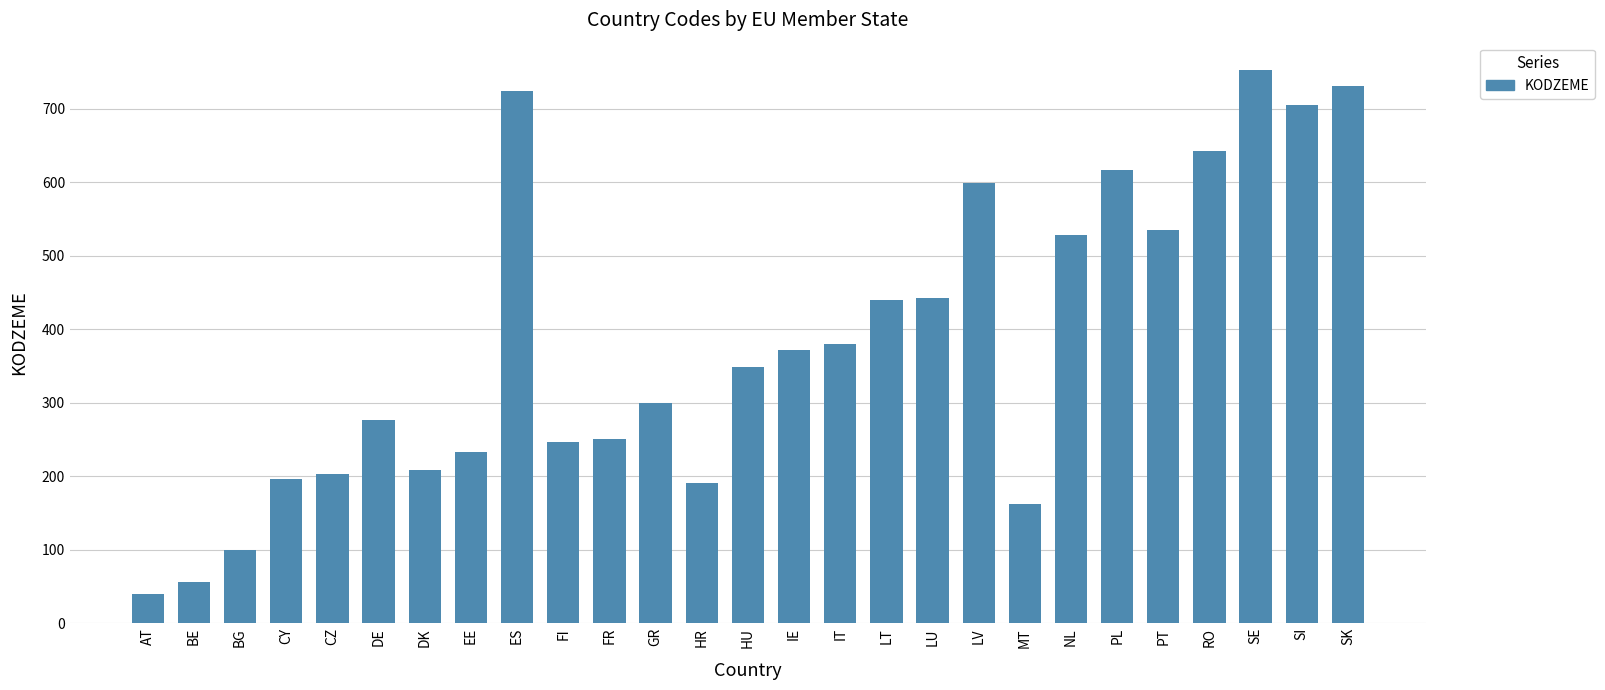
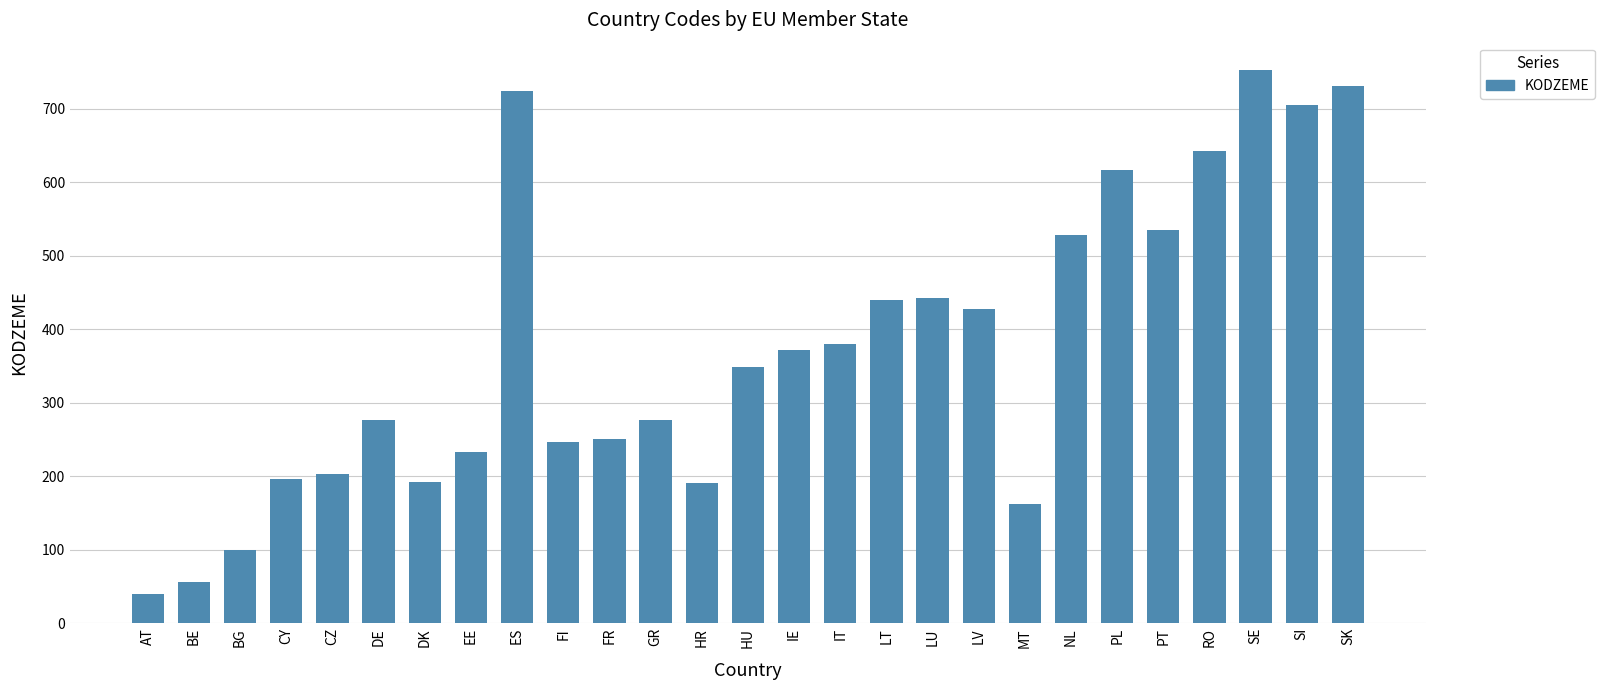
  {
    "AT": 40,
    "BE": 60,
    "BG": 100,
    "CY": 200,
    "CZ": 200,
    "DE": 280,
-   "DK": 210,
+   "DK": 190,
    "EE": 230,
    "ES": 720,
    "FI": 250,
    "FR": 250,
-   "GR": 300,
+   "GR": 280,
    "HR": 190,
    "HU": 350,
    "IE": 370,
    "IT": 380,
    "LT": 440,
    "LU": 440,
-   "LV": 600,
+   "LV": 430,
    "MT": 160,
    "NL": 530,
    "PL": 620,
    "PT": 540,
    "RO": 640,
    "SE": 750,
    "SI": 710,
    "SK": 730
  }
